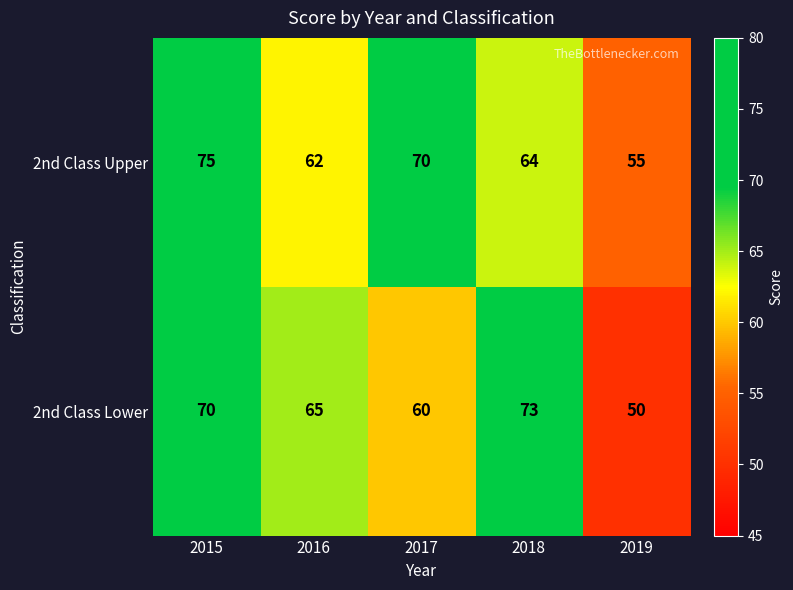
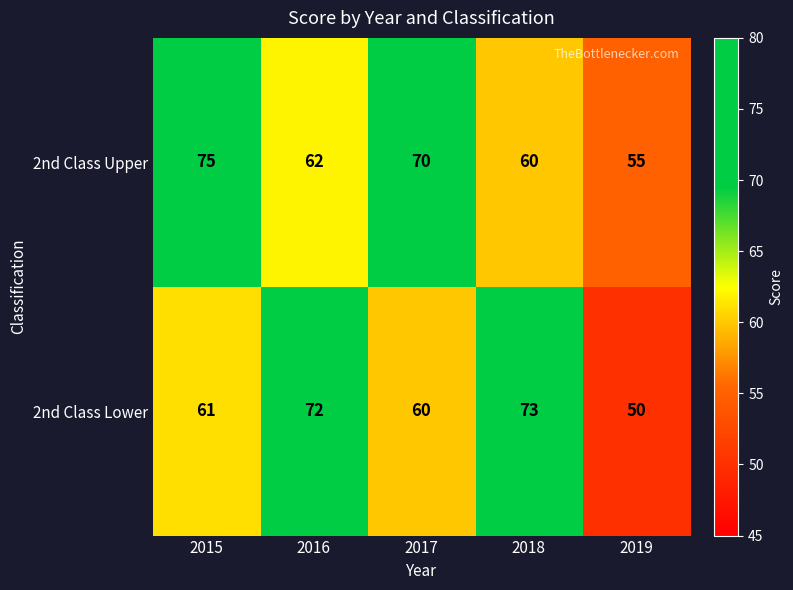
  {
    "2nd Class Upper": {
      "2015": 75,
      "2016": 62,
      "2017": 70,
-     "2018": 64
+     "2018": 60
    },
    "2nd Class Lower": {
-     "2015": 70,
-     "2016": 65,
+     "2015": 61,
+     "2016": 72,
      "2017": 60,
      "2018": 73,
      "2019": 50
    }
  }
